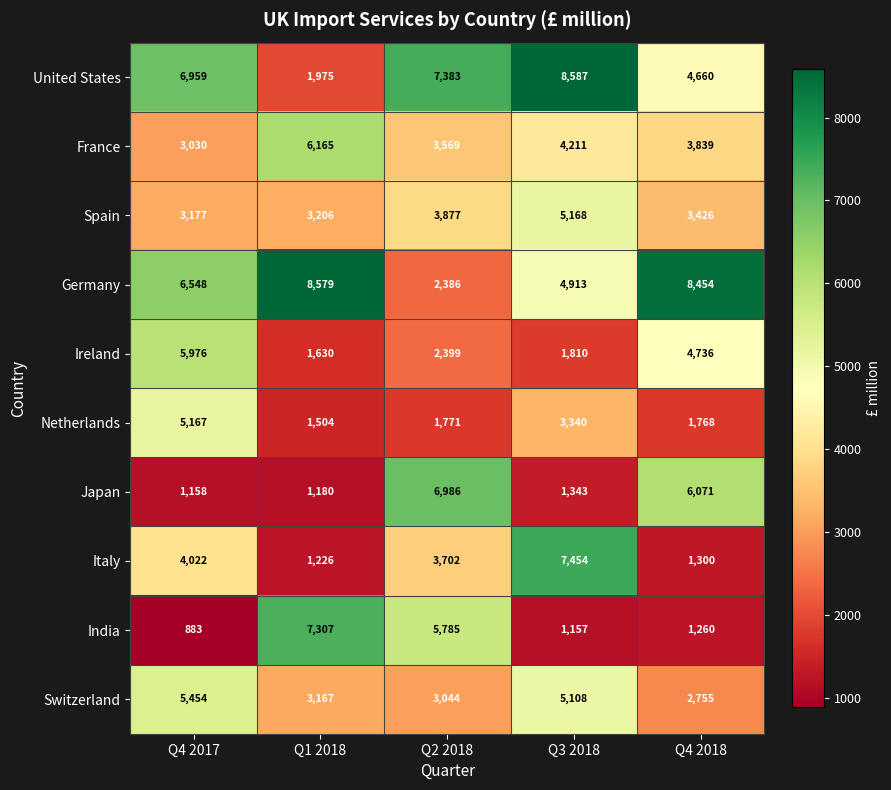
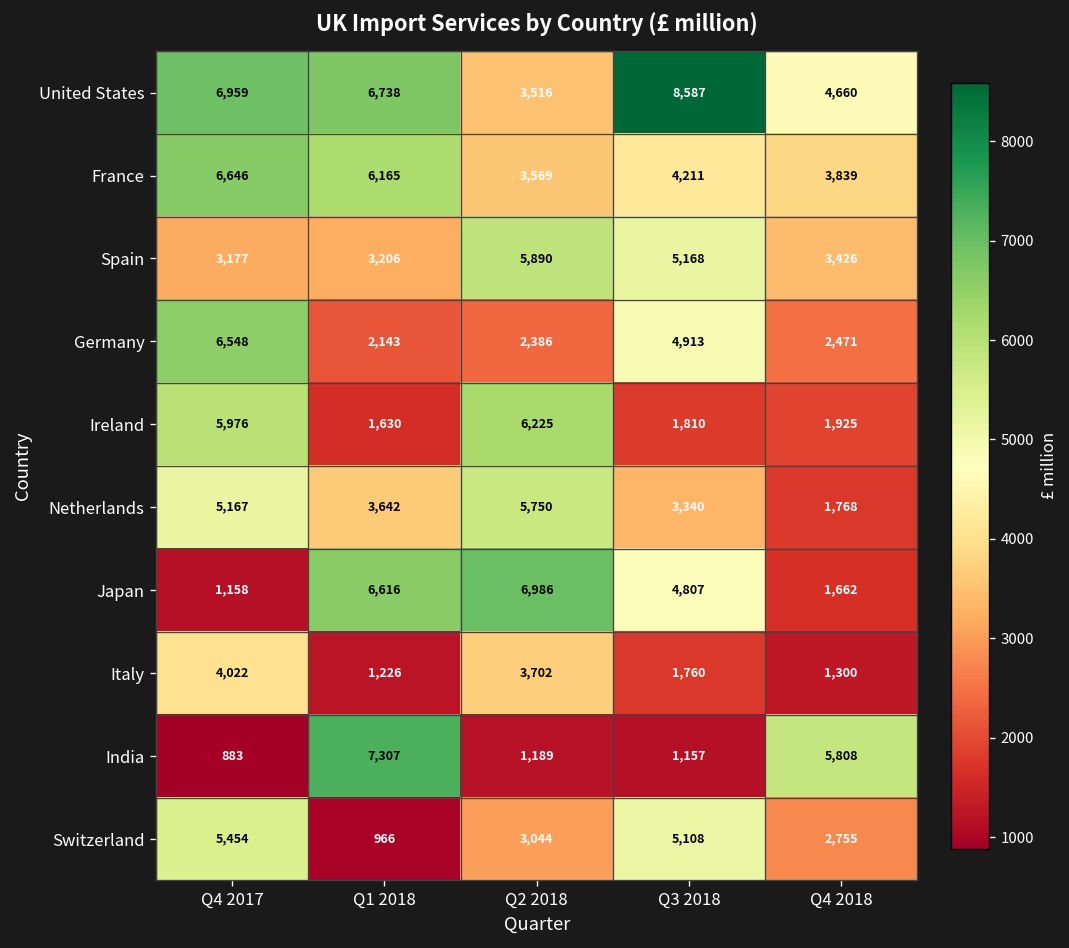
  {
    "United States": {
      "Q4 2017": "6,959",
-     "Q1 2018": "1,975",
-     "Q2 2018": "7,383",
+     "Q1 2018": "6,738",
+     "Q2 2018": "3,516",
      "Q3 2018": "8,587",
      "Q4 2018": "4,660"
    },
    "France": {
-     "Q4 2017": "3,030",
+     "Q4 2017": "6,646",
      "Q1 2018": "6,165",
      "Q2 2018": "3,569",
      "Q3 2018": "4,211",
      "Q4 2018": "3,839"
    },
    "Spain": {
      "Q4 2017": "3,177",
      "Q1 2018": "3,206",
-     "Q2 2018": "3,877",
+     "Q2 2018": "5,890",
      "Q3 2018": "5,168",
      "Q4 2018": "3,426"
    },
    "Germany": {
      "Q4 2017": "6,548",
-     "Q1 2018": "8,579",
+     "Q1 2018": "2,143",
      "Q2 2018": "2,386",
      "Q3 2018": "4,913",
-     "Q4 2018": "8,454"
+     "Q4 2018": "2,471"
    },
    "Ireland": {
      "Q4 2017": "5,976",
      "Q1 2018": "1,630",
-     "Q2 2018": "2,399",
+     "Q2 2018": "6,225",
      "Q3 2018": "1,810",
-     "Q4 2018": "4,736"
+     "Q4 2018": "1,925"
    },
    "Netherlands": {
      "Q4 2017": "5,167",
-     "Q1 2018": "1,504",
-     "Q2 2018": "1,771",
+     "Q1 2018": "3,642",
+     "Q2 2018": "5,750",
      "Q3 2018": "3,340",
      "Q4 2018": "1,768"
    },
    "Japan": {
      "Q4 2017": "1,158",
-     "Q1 2018": "1,180",
+     "Q1 2018": "6,616",
      "Q2 2018": "6,986",
-     "Q3 2018": "1,343",
-     "Q4 2018": "6,071"
+     "Q3 2018": "4,807",
+     "Q4 2018": "1,662"
    },
    "Italy": {
      "Q4 2017": "4,022",
      "Q1 2018": "1,226",
      "Q2 2018": "3,702",
-     "Q3 2018": "7,454",
+     "Q3 2018": "1,760",
      "Q4 2018": "1,300"
    },
    "India": {
      "Q4 2017": "883",
      "Q1 2018": "7,307",
-     "Q2 2018": "5,785",
+     "Q2 2018": "1,189",
      "Q3 2018": "1,157",
-     "Q4 2018": "1,260"
+     "Q4 2018": "5,808"
    },
    "Switzerland": {
      "Q4 2017": "5,454",
-     "Q1 2018": "3,167",
+     "Q1 2018": "966",
      "Q2 2018": "3,044",
      "Q3 2018": "5,108",
      "Q4 2018": "2,755"
    }
  }
